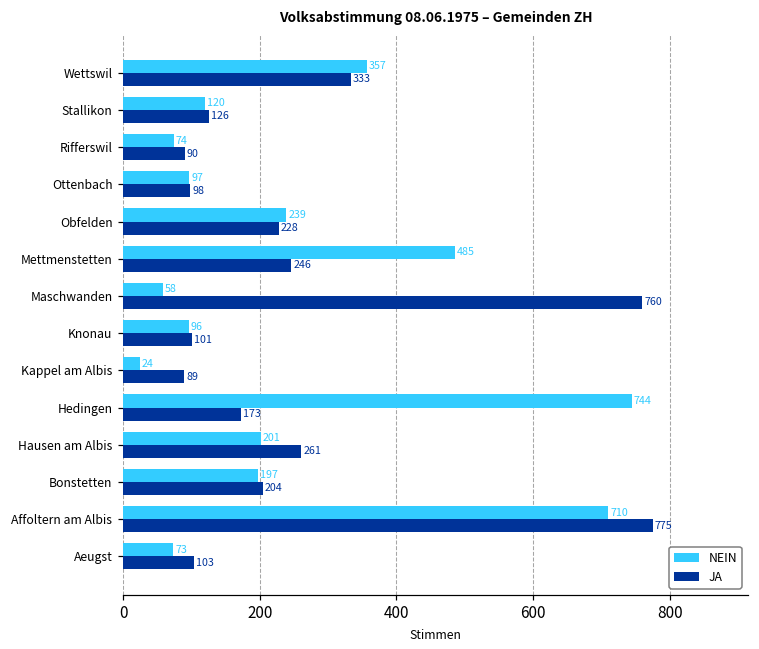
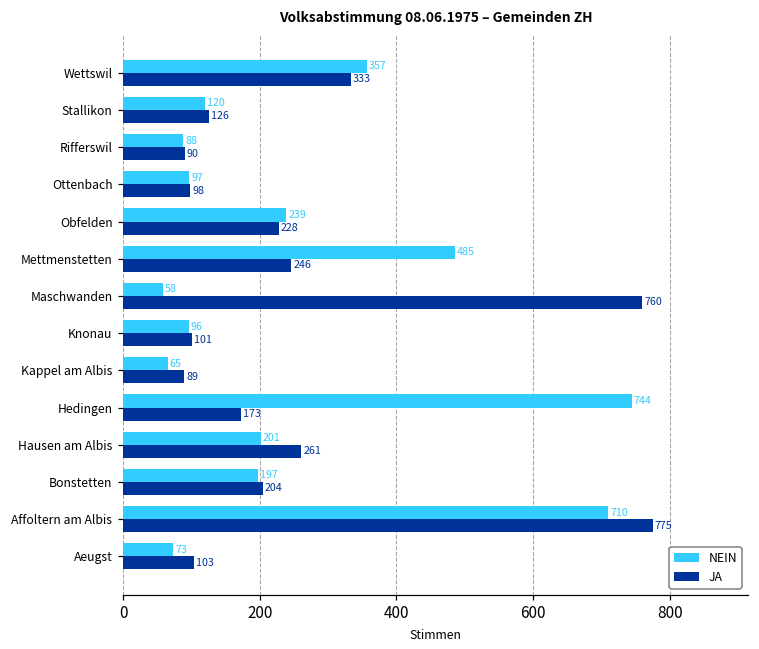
  {
    "NEIN": {
      "Wettswil": 357,
      "Stallikon": 120,
-     "Rifferswil": 74,
+     "Rifferswil": 88,
      "Ottenbach": 97,
      "Obfelden": 239,
      "Mettmenstetten": 485,
      "Maschwanden": 58,
      "Knonau": 96,
-     "Kappel am Albis": 24,
+     "Kappel am Albis": 65,
      "Hedingen": 744,
      "Hausen am Albis": 201,
      "Bonstetten": 197,
      "Affoltern am Albis": 710,
      "Aeugst": 73
    },
    "JA": {
      "Wettswil": 333,
      "Stallikon": 126,
      "Rifferswil": 90,
      "Ottenbach": 98,
      "Obfelden": 228,
      "Mettmenstetten": 246,
      "Maschwanden": 760,
      "Knonau": 101,
      "Kappel am Albis": 89,
      "Hedingen": 173,
      "Hausen am Albis": 261,
      "Bonstetten": 204,
      "Affoltern am Albis": 775,
      "Aeugst": 103
    }
  }
